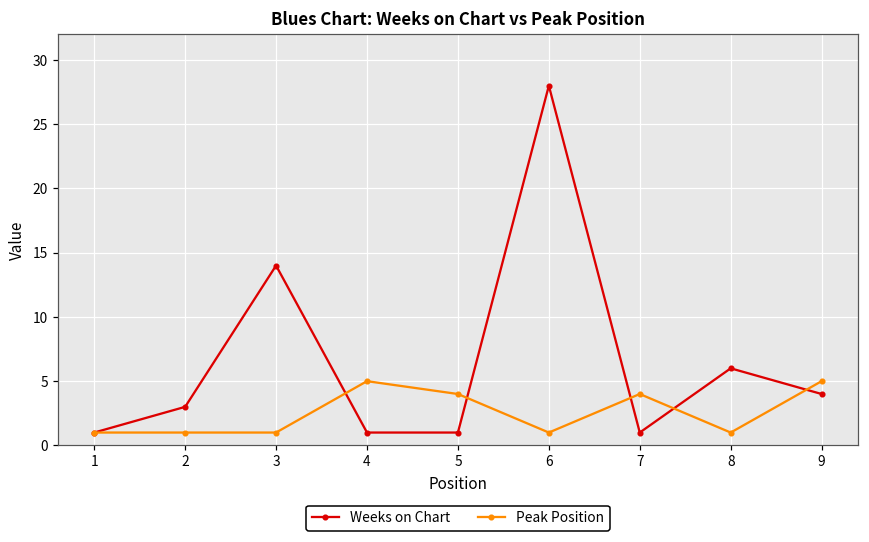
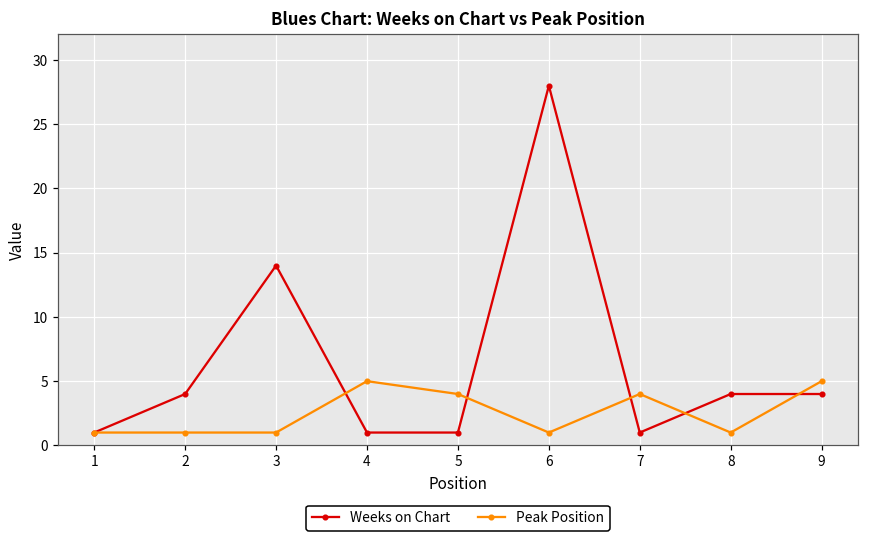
  {
    "Weeks on Chart": {
-     "2": 3,
+     "2": 4,
      "3": 14,
      "4": 1,
      "5": 1,
      "6": 28,
      "7": 1,
-     "8": 6,
+     "8": 4,
      "9": 4
    },
    "Peak Position": {
      "2": 1,
      "3": 1,
      "4": 5,
      "5": 4,
      "6": 1,
      "7": 4,
      "8": 1,
      "9": 5
    }
  }
